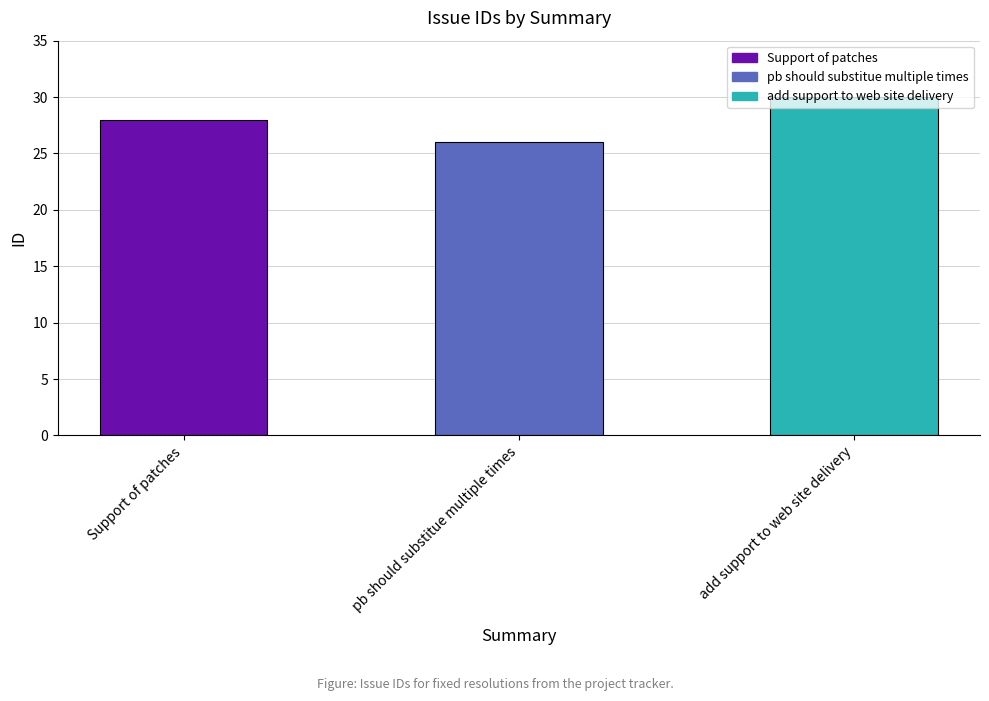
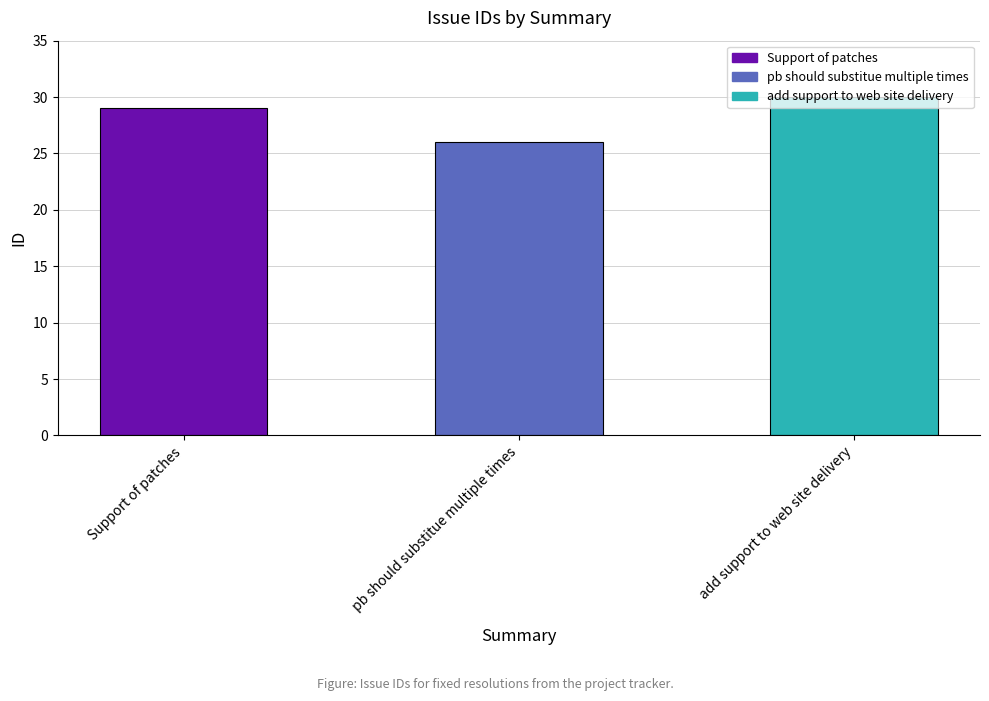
  {
-   "Support of patches": 28,
+   "Support of patches": 29,
    "pb should substitue multiple times": 26
  }
